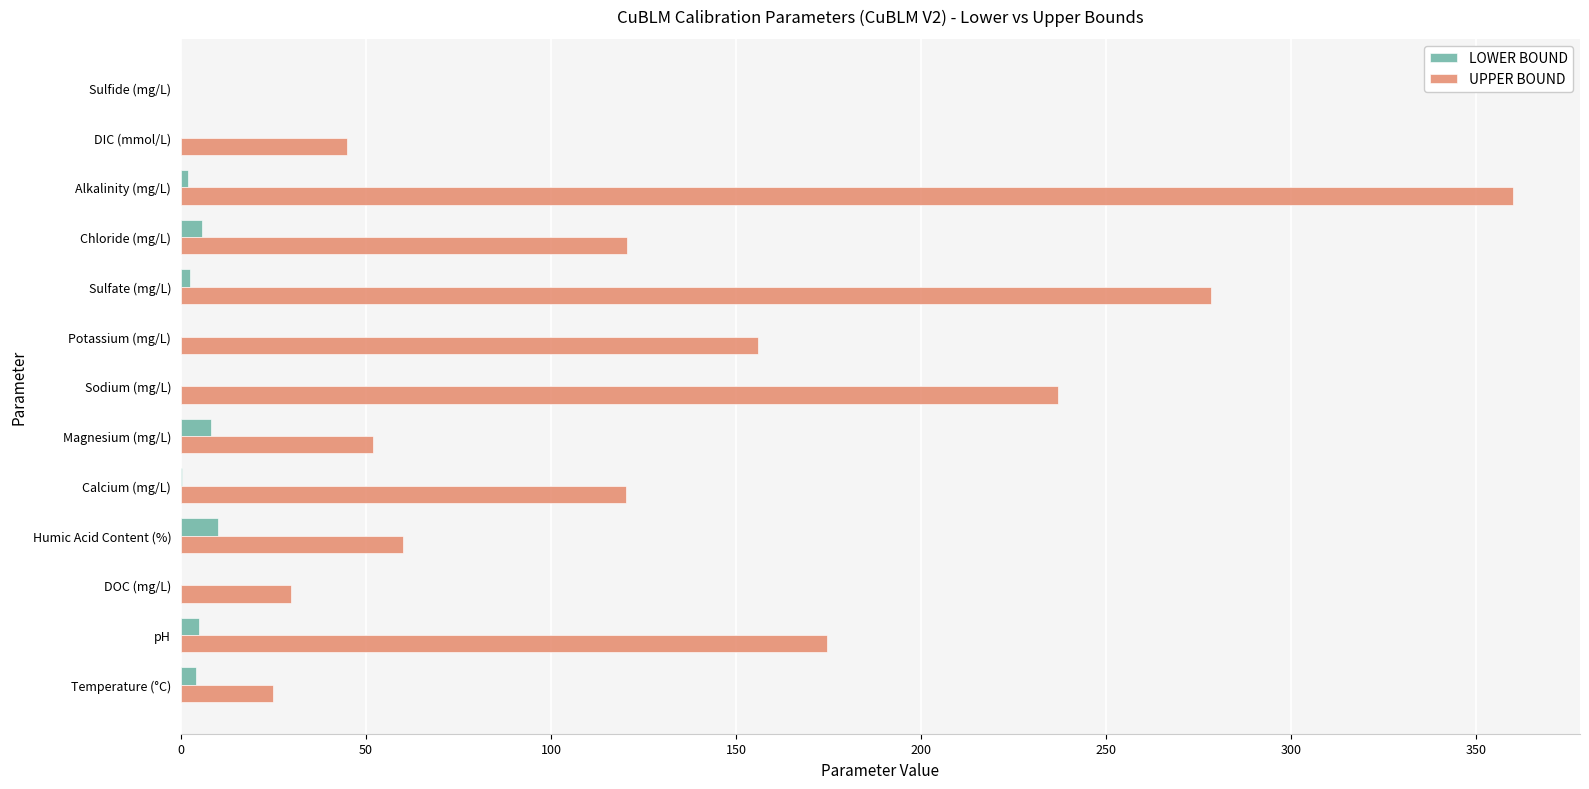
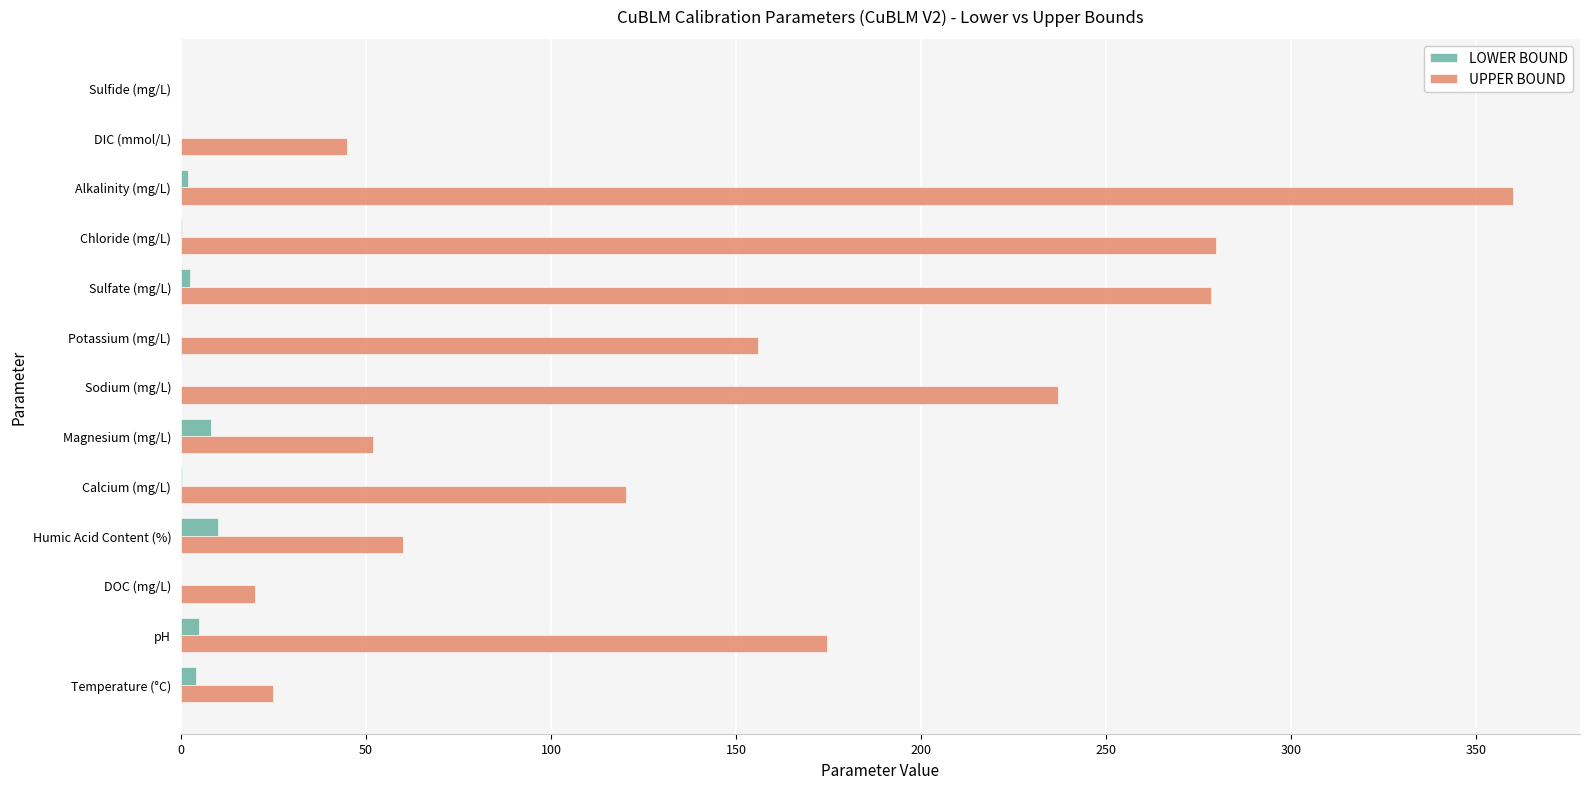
  {
    "LOWER BOUND": {
      "Sulfide (mg/L)": 0,
      "Alkalinity (mg/L)": 2,
-     "Chloride (mg/L)": 6,
+     "Chloride (mg/L)": 0,
      "Sulfate (mg/L)": 3,
      "Magnesium (mg/L)": 8,
      "Humic Acid Content (%)": 10,
      "pH": 5,
      "Temperature (°C)": 4
    },
    "UPPER BOUND": {
      "Sulfide (mg/L)": 0,
      "DIC (mmol/L)": 45,
      "Alkalinity (mg/L)": 360,
-     "Chloride (mg/L)": 121,
+     "Chloride (mg/L)": 280,
      "Sulfate (mg/L)": 278,
      "Potassium (mg/L)": 156,
      "Sodium (mg/L)": 237,
      "Magnesium (mg/L)": 52,
      "Calcium (mg/L)": 120,
      "Humic Acid Content (%)": 60,
-     "DOC (mg/L)": 30,
+     "DOC (mg/L)": 20,
      "pH": 175,
      "Temperature (°C)": 25
    }
  }
